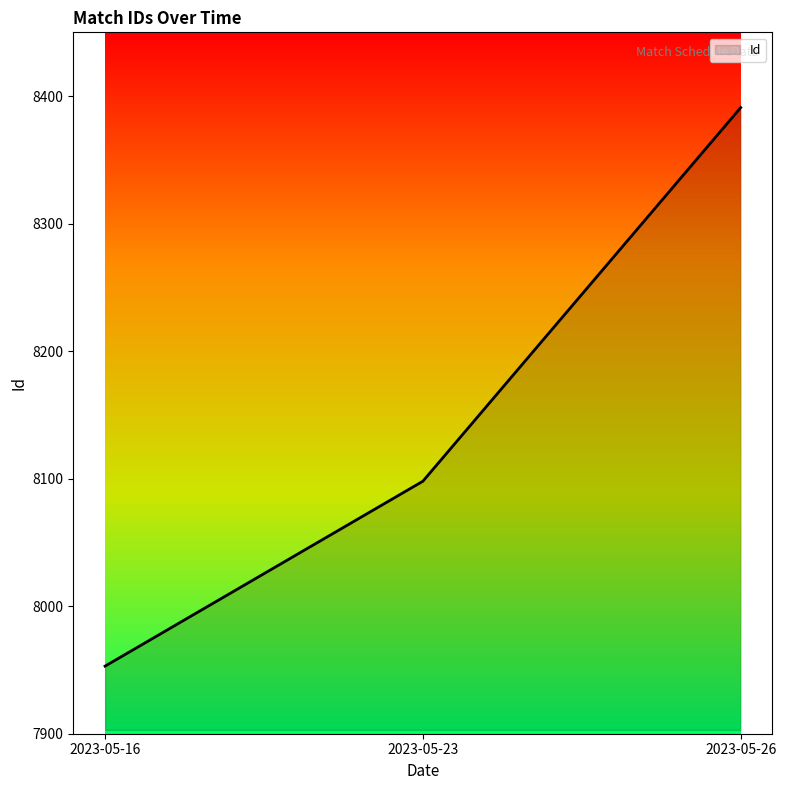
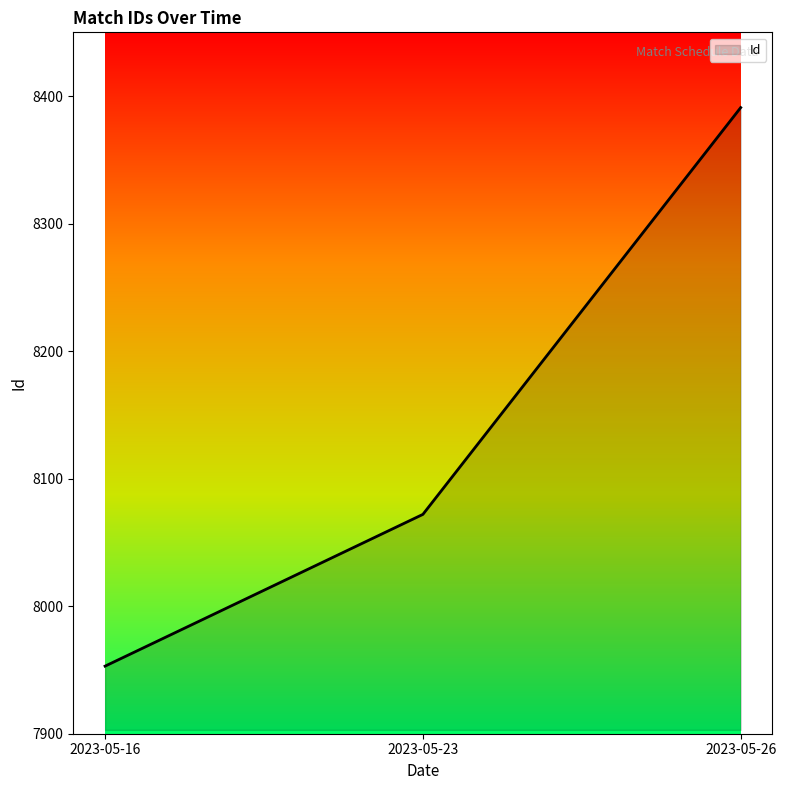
  {
    "2023-05-16": 7953,
-   "2023-05-23": 8098,
+   "2023-05-23": 8072,
    "2023-05-26": 8391
  }
